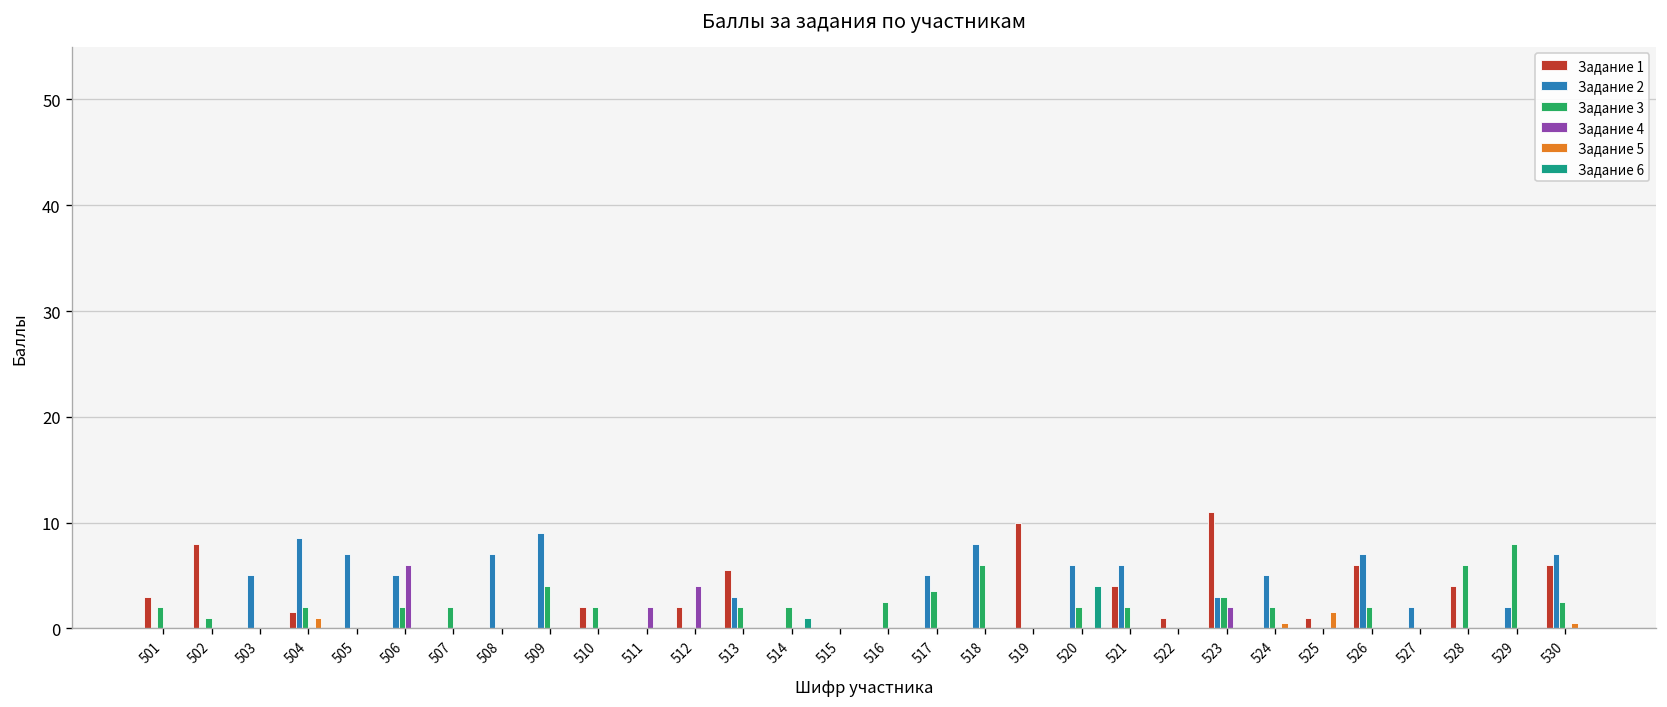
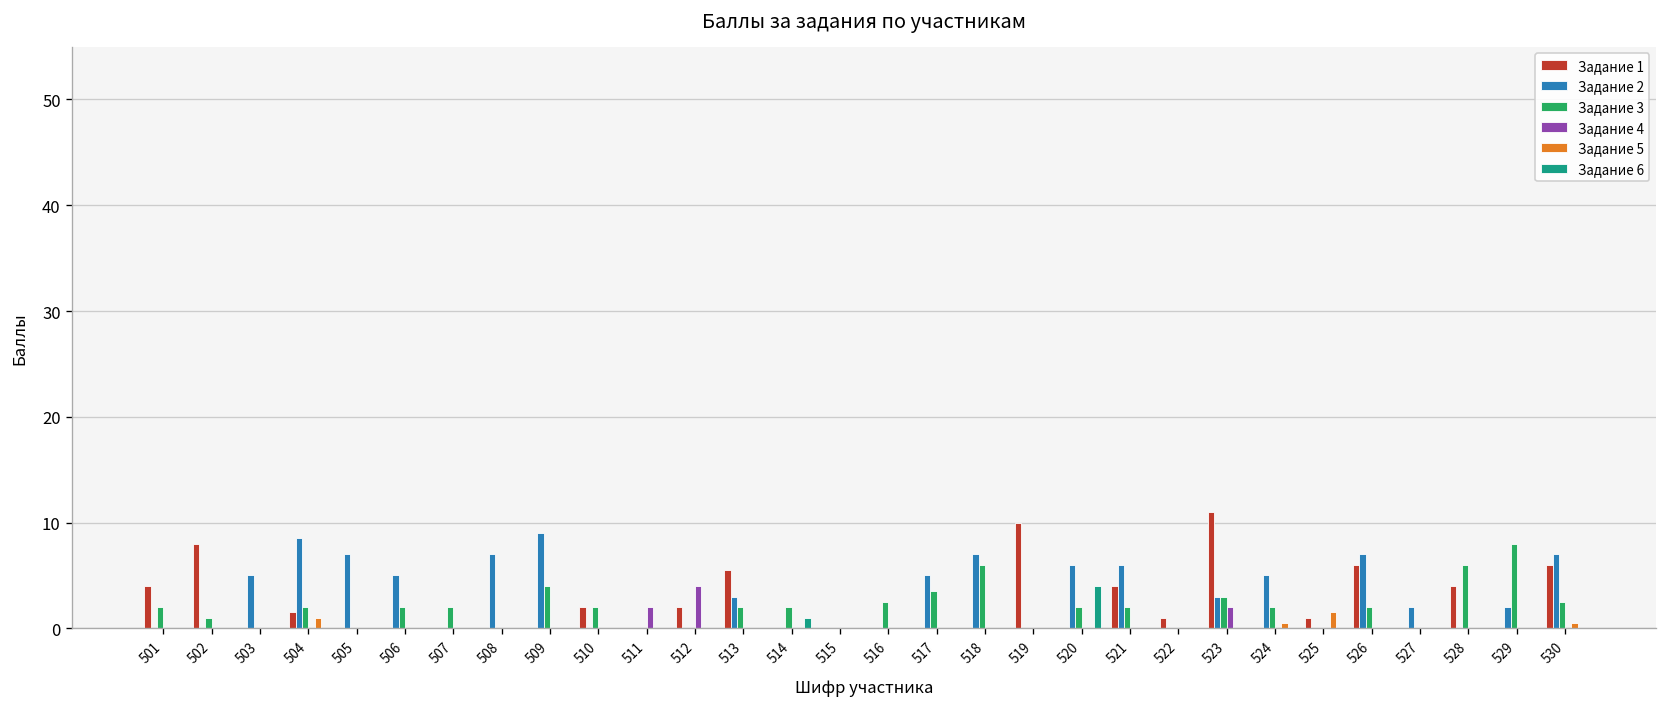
  {
    "Задание 1": {
-     "501": 3,
+     "501": 4,
      "502": 8,
      "503": 0,
      "504": 2,
      "505": 0,
      "506": 0,
      "507": 0,
      "508": 0,
      "509": 0,
      "510": 2,
      "511": 0,
      "512": 2,
      "513": 6,
      "514": 0,
      "515": 0,
      "516": 0,
      "517": 0,
      "518": 0,
      "519": 10,
      "520": 0,
      "521": 4,
      "522": 1,
      "523": 11,
      "524": 0,
      "525": 1,
      "526": 6,
      "527": 0,
      "528": 4,
      "529": 0,
      "530": 6
    },
    "Задание 2": {
      "501": 0,
      "502": 0,
      "503": 5,
      "504": 9,
      "505": 7,
      "506": 5,
      "507": 0,
      "508": 7,
      "509": 9,
      "510": 0,
      "511": 0,
      "512": 0,
      "513": 3,
      "514": 0,
      "515": 0,
      "516": 0,
      "517": 5,
-     "518": 8,
+     "518": 7,
      "519": 0,
      "520": 6,
      "521": 6,
      "522": 0,
      "523": 3,
      "524": 5,
      "525": 0,
      "526": 7,
      "527": 2,
      "528": 0,
      "529": 2,
      "530": 7
    },
    "Задание 4": {
      "501": 0,
      "502": 0,
      "503": 0,
      "504": 0,
      "505": 0,
-     "506": 6,
+     "506": 0,
      "507": 0,
      "508": 0,
      "509": 0,
      "510": 0,
      "511": 2,
      "512": 4,
      "513": 0,
      "514": 0,
      "515": 0,
      "516": 0,
      "517": 0,
      "518": 0,
      "519": 0,
      "520": 0,
      "521": 0,
      "522": 0,
      "523": 2,
      "524": 0,
      "525": 0,
      "526": 0,
      "527": 0,
      "528": 0,
      "529": 0,
      "530": 0
    },
    "Задание 5": {
      "501": 0,
      "502": 0,
      "503": 0,
      "504": 1,
      "505": 0,
      "506": 0,
      "507": 0,
      "508": 0,
      "509": 0,
      "510": 0,
      "511": 0,
      "512": 0,
      "513": 0,
      "514": 0,
      "515": 0,
      "516": 0,
      "517": 0,
      "518": 0,
      "519": 0,
      "520": 0,
      "521": 0,
      "522": 0,
      "523": 0,
      "524": 1,
      "525": 2,
      "526": 0,
      "527": 0,
      "528": 0,
      "529": 0,
      "530": 1
    }
  }
